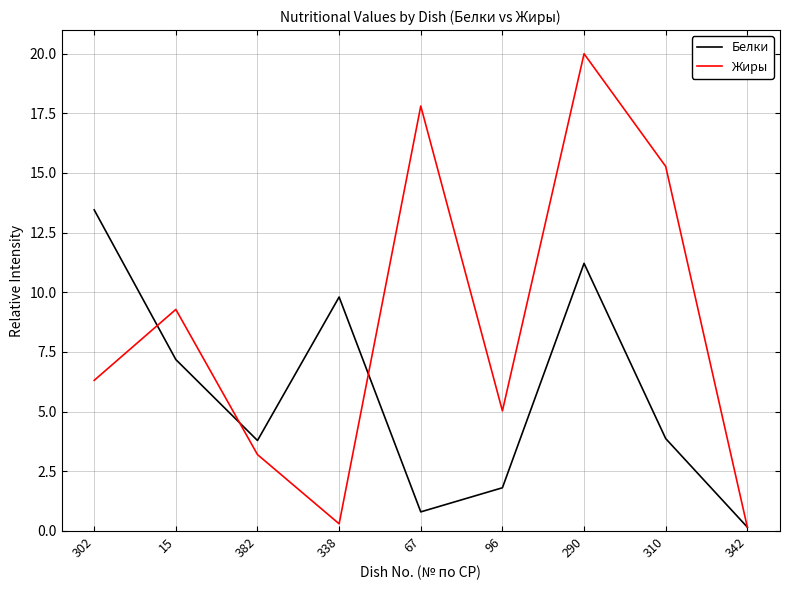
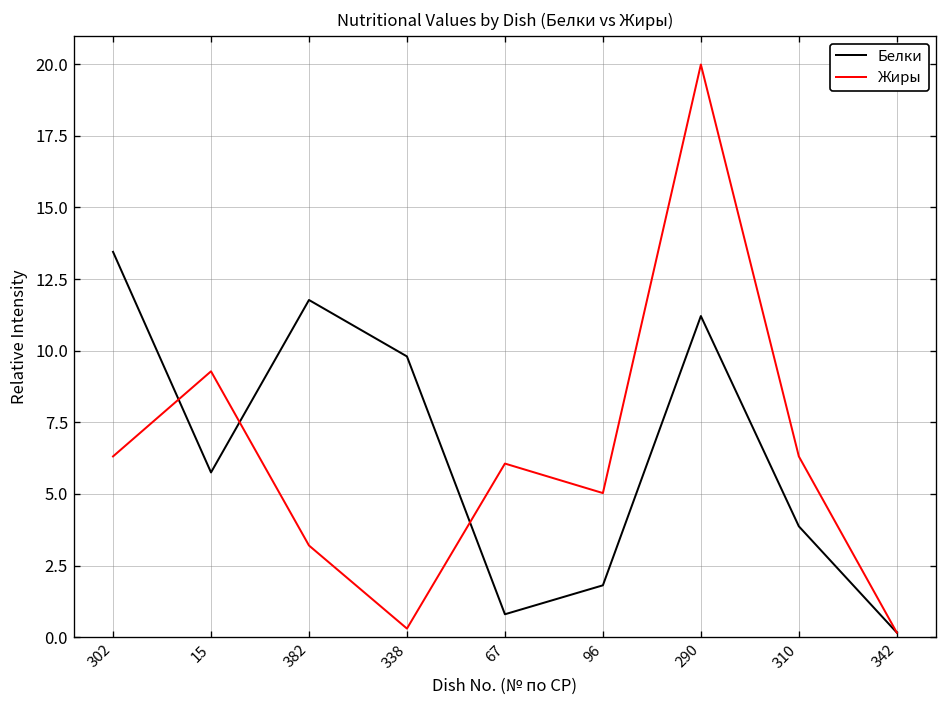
  {
    "Белки": {
      "302": 13.5,
-     "15": 7.2,
-     "382": 3.8,
+     "15": 5.8,
+     "382": 11.8,
      "338": 9.8,
      "67": 0.8,
      "96": 1.8,
      "290": 11.2,
      "310": 3.9
    },
    "Жиры": {
      "302": 6.3,
      "15": 9.3,
      "382": 3.2,
      "338": 0.3,
-     "67": 17.8,
+     "67": 6.1,
      "96": 5.0,
      "290": 20.0,
-     "310": 15.3
+     "310": 6.3
    }
  }
